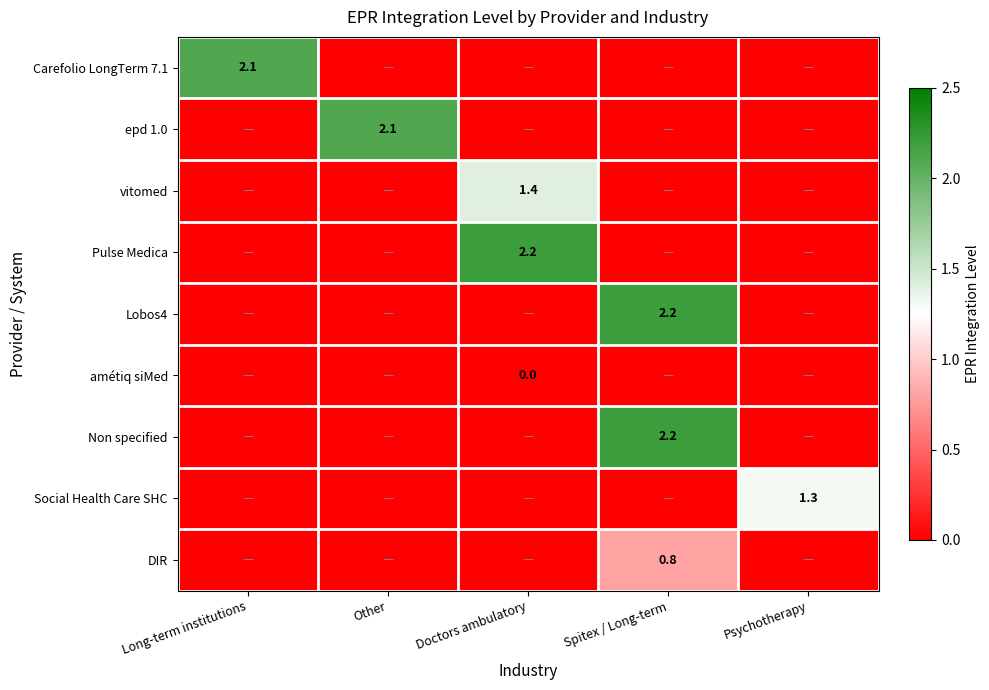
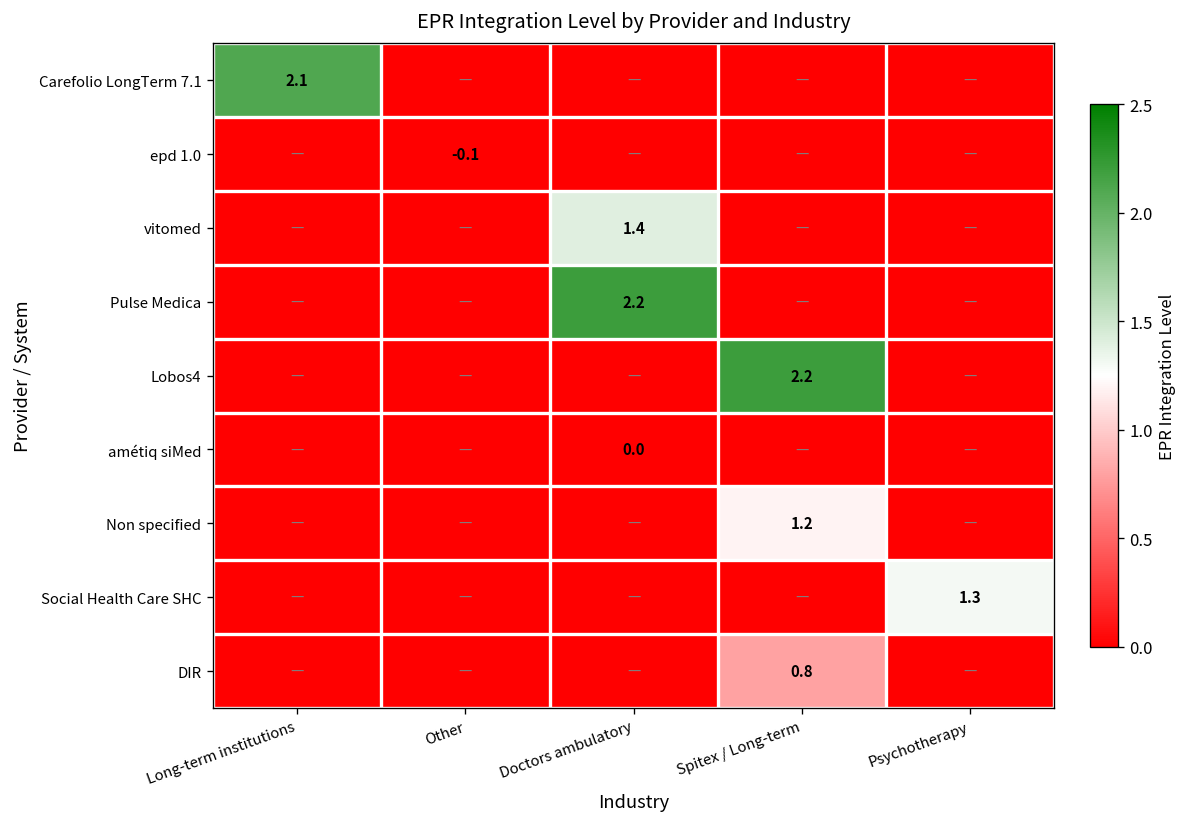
  {
    "Carefolio LongTerm 7.1": {
      "Long-term institutions": 2.1
    },
    "epd 1.0": {
-     "Other": 2.1
+     "Other": -0.1
    },
    "vitomed": {
      "Doctors ambulatory": 1.4
    },
    "Pulse Medica": {
      "Doctors ambulatory": 2.2
    },
    "Lobos4": {
      "Spitex / Long-term": 2.2
    },
    "amétiq siMed": {
      "Doctors ambulatory": 0.0
    },
    "Non specified": {
-     "Spitex / Long-term": 2.2
+     "Spitex / Long-term": 1.2
    },
    "Social Health Care SHC": {
      "Psychotherapy": 1.3
    },
    "DIR": {
      "Spitex / Long-term": 0.8
    }
  }
